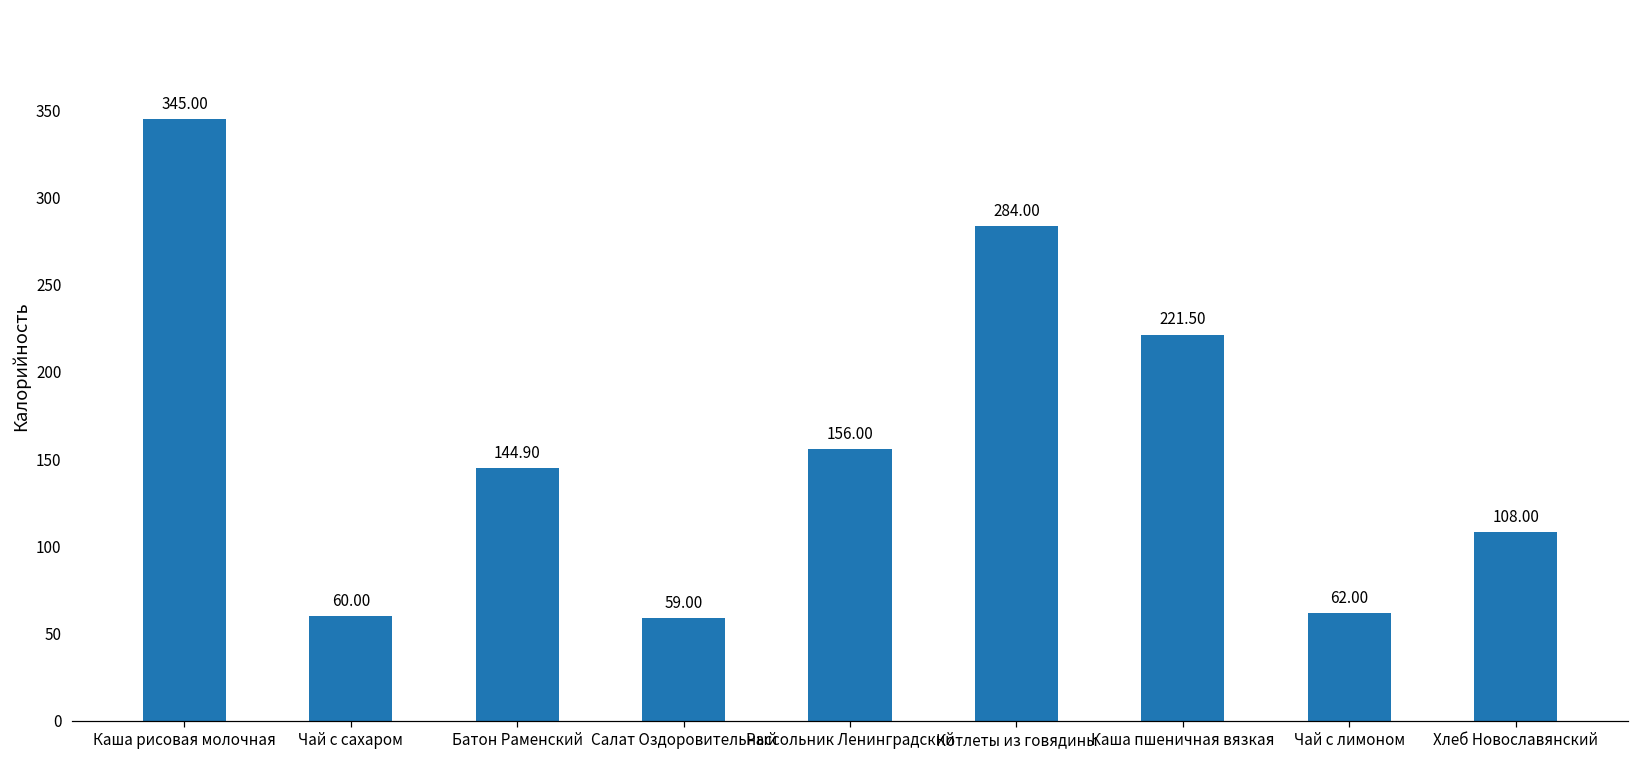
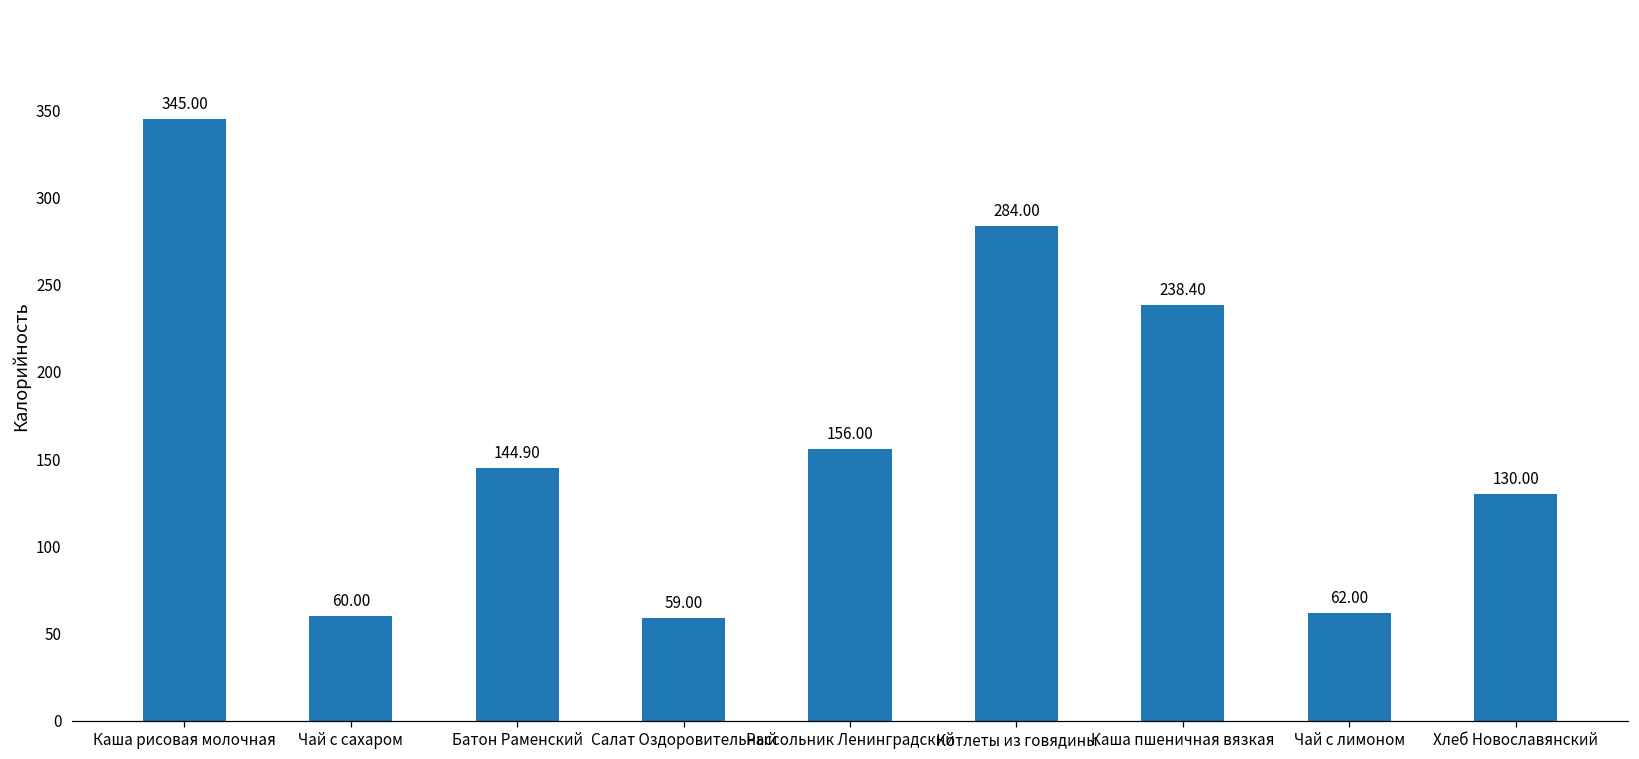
  {
    "Каша рисовая молочная": 345.00,
    "Чай с сахаром": 60.00,
    "Батон Раменский": 144.90,
    "Котлеты из говядины": 284.00,
-   "Каша пшеничная вязкая": 221.50,
+   "Каша пшеничная вязкая": 238.40,
    "Чай с лимоном": 62.00,
-   "Хлеб Новославянский": 108.00
+   "Хлеб Новославянский": 130.00
  }
